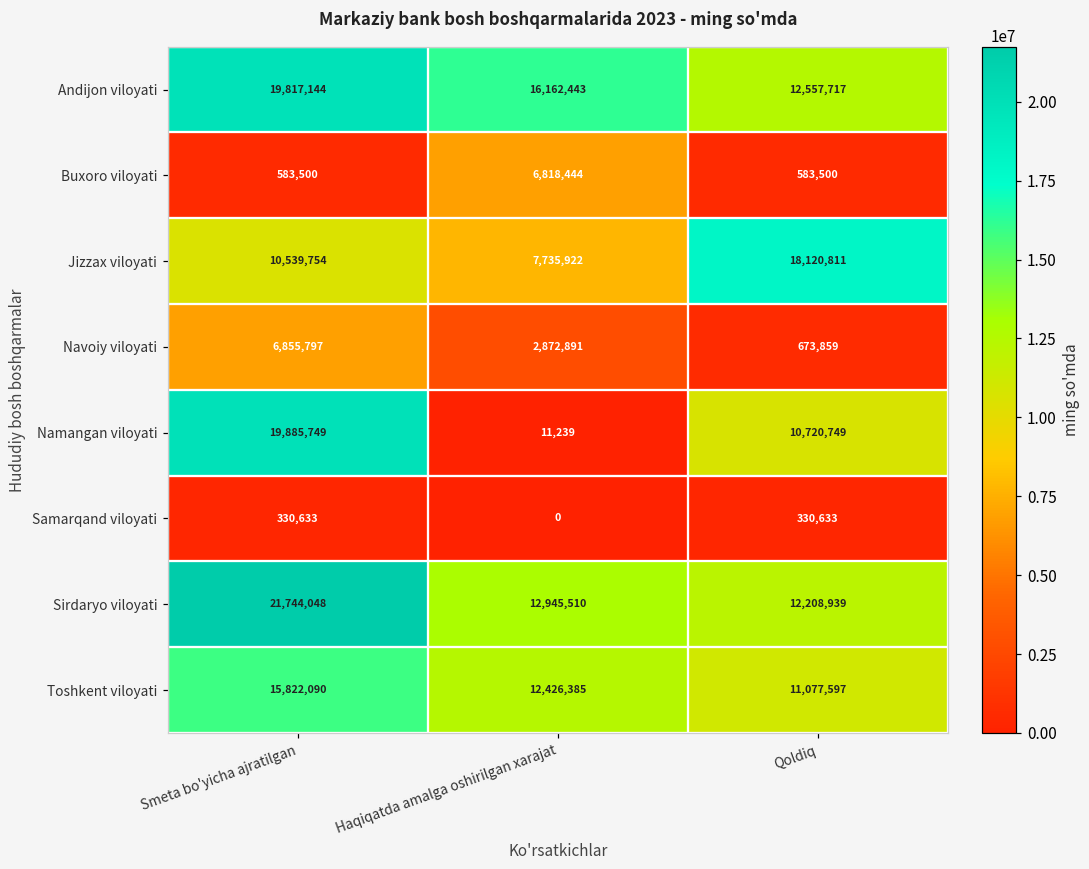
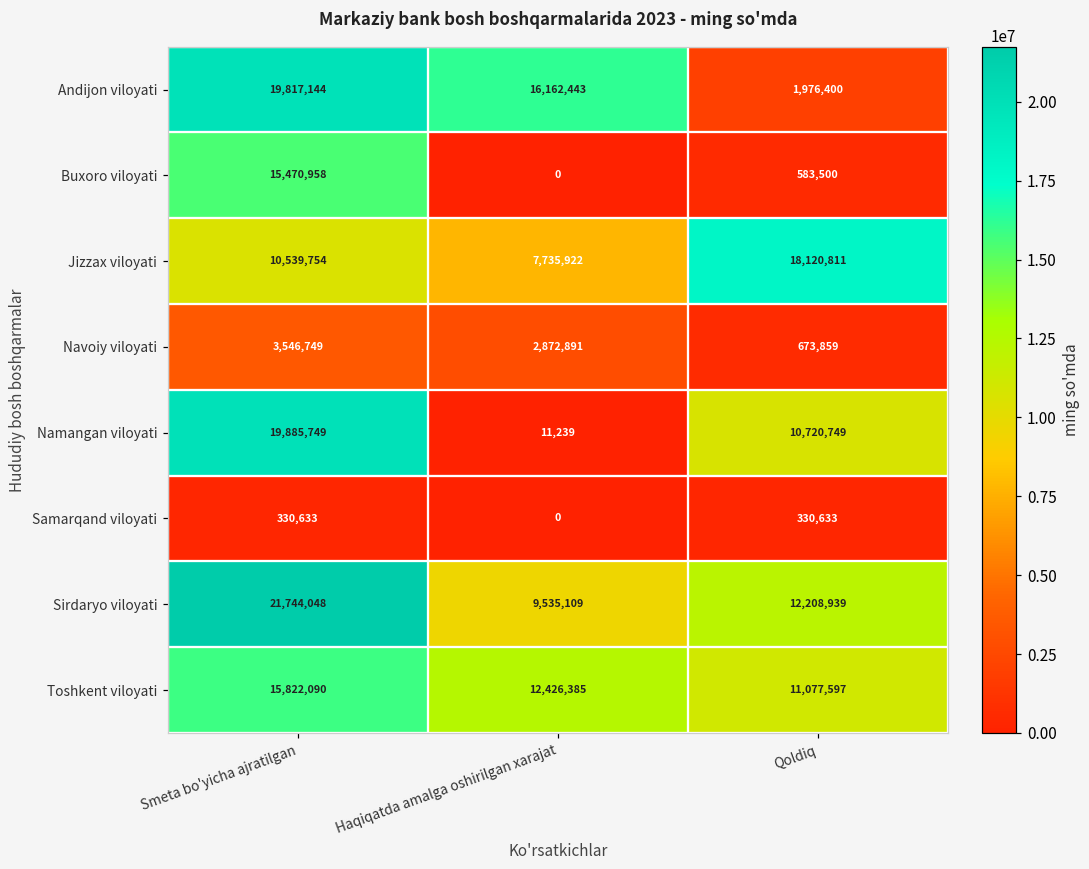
  {
    "Andijon viloyati": {
      "Smeta bo'yicha ajratilgan": "19,817,144",
      "Haqiqatda amalga oshirilgan xarajat": "16,162,443",
-     "Qoldiq": "12,557,717"
+     "Qoldiq": "1,976,400"
    },
    "Buxoro viloyati": {
-     "Smeta bo'yicha ajratilgan": "583,500",
-     "Haqiqatda amalga oshirilgan xarajat": "6,818,444",
+     "Smeta bo'yicha ajratilgan": "15,470,958",
+     "Haqiqatda amalga oshirilgan xarajat": "0",
      "Qoldiq": "583,500"
    },
    "Jizzax viloyati": {
      "Smeta bo'yicha ajratilgan": "10,539,754",
      "Haqiqatda amalga oshirilgan xarajat": "7,735,922",
      "Qoldiq": "18,120,811"
    },
    "Navoiy viloyati": {
-     "Smeta bo'yicha ajratilgan": "6,855,797",
+     "Smeta bo'yicha ajratilgan": "3,546,749",
      "Haqiqatda amalga oshirilgan xarajat": "2,872,891",
      "Qoldiq": "673,859"
    },
    "Namangan viloyati": {
      "Smeta bo'yicha ajratilgan": "19,885,749",
      "Haqiqatda amalga oshirilgan xarajat": "11,239",
      "Qoldiq": "10,720,749"
    },
    "Samarqand viloyati": {
      "Smeta bo'yicha ajratilgan": "330,633",
      "Haqiqatda amalga oshirilgan xarajat": "0",
      "Qoldiq": "330,633"
    },
    "Sirdaryo viloyati": {
      "Smeta bo'yicha ajratilgan": "21,744,048",
-     "Haqiqatda amalga oshirilgan xarajat": "12,945,510",
+     "Haqiqatda amalga oshirilgan xarajat": "9,535,109",
      "Qoldiq": "12,208,939"
    },
    "Toshkent viloyati": {
      "Smeta bo'yicha ajratilgan": "15,822,090",
      "Haqiqatda amalga oshirilgan xarajat": "12,426,385",
      "Qoldiq": "11,077,597"
    }
  }
